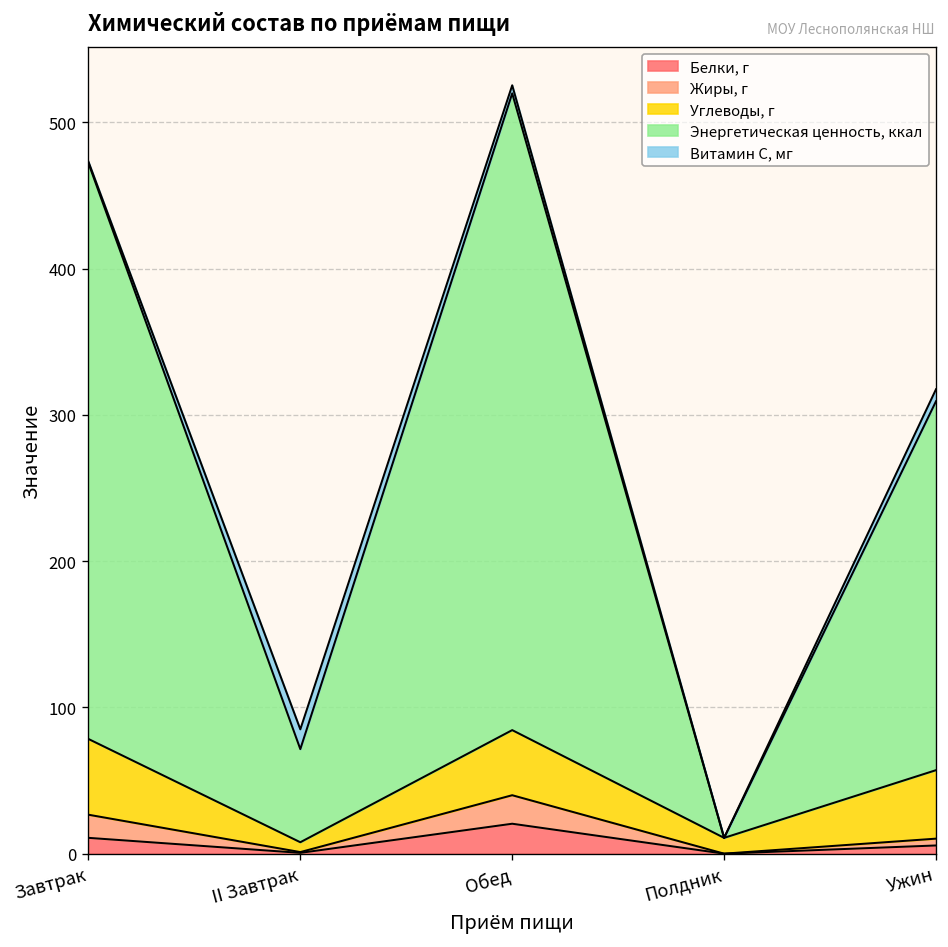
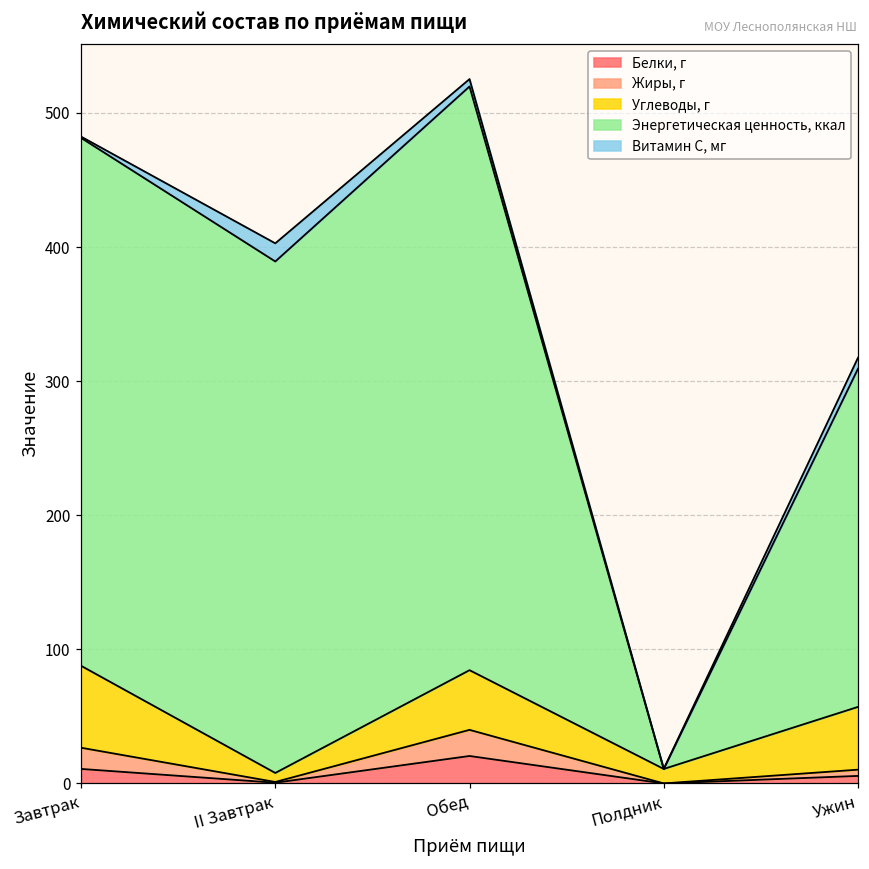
  {
    "Углеводы, г": {
-     "Завтрак": 52,
+     "Завтрак": 61,
      "II Завтрак": 7,
      "Обед": 45,
      "Ужин": 47
    },
    "Энергетическая ценность, ккал": {
-     "II Завтрак": 64,
+     "II Завтрак": 381,
      "Обед": 435,
      "Ужин": 252
    },
    "Витамин С, мг": {
      "II Завтрак": 14,
      "Обед": 6,
      "Ужин": 8
    }
  }
